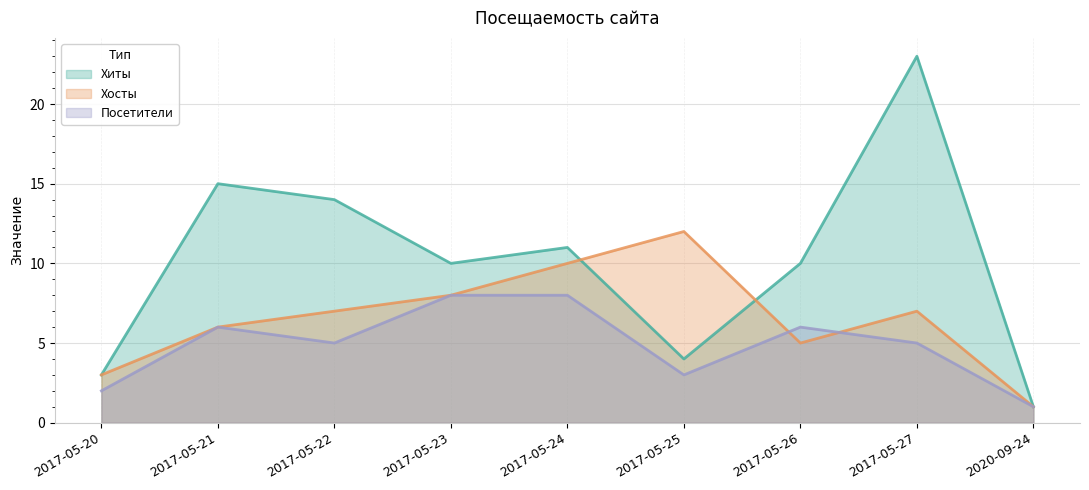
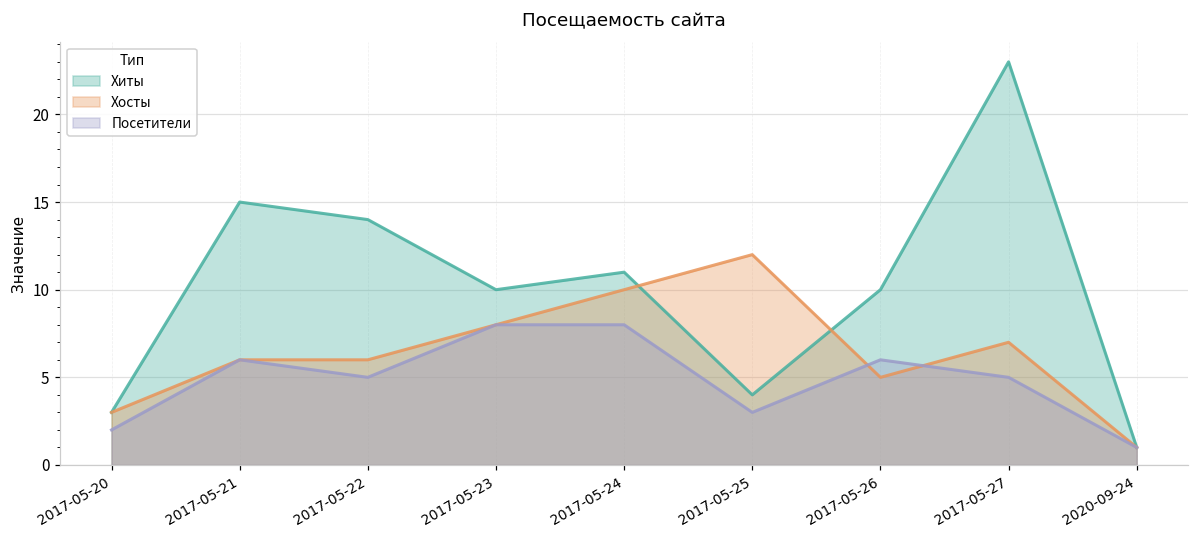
  {
    "Хосты": {
-     "2017-05-22": 7,
+     "2017-05-22": 6,
      "2017-05-24": 10,
      "2017-05-25": 12,
      "2017-05-26": 5,
      "2017-05-27": 7
    }
  }
